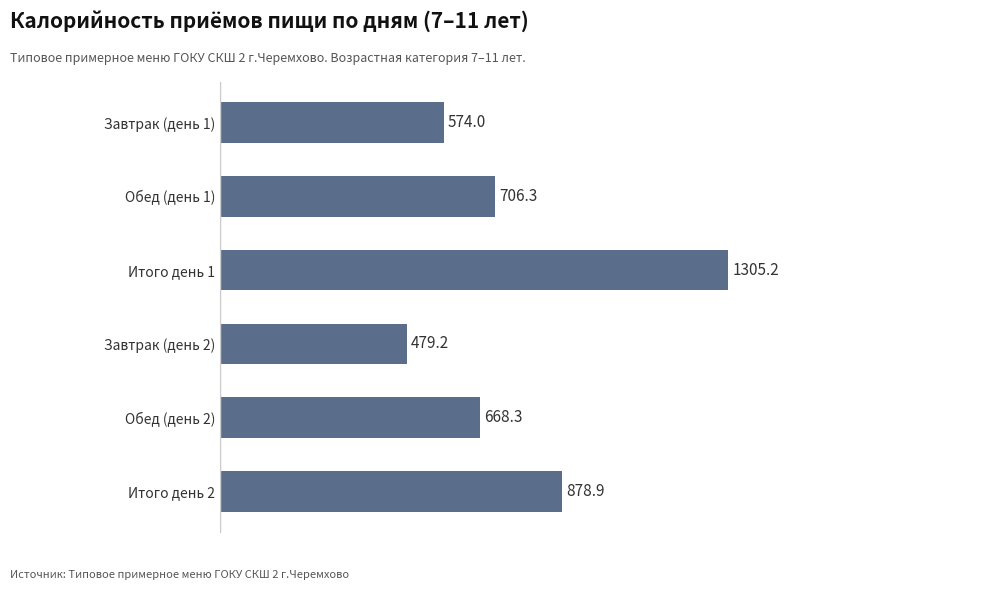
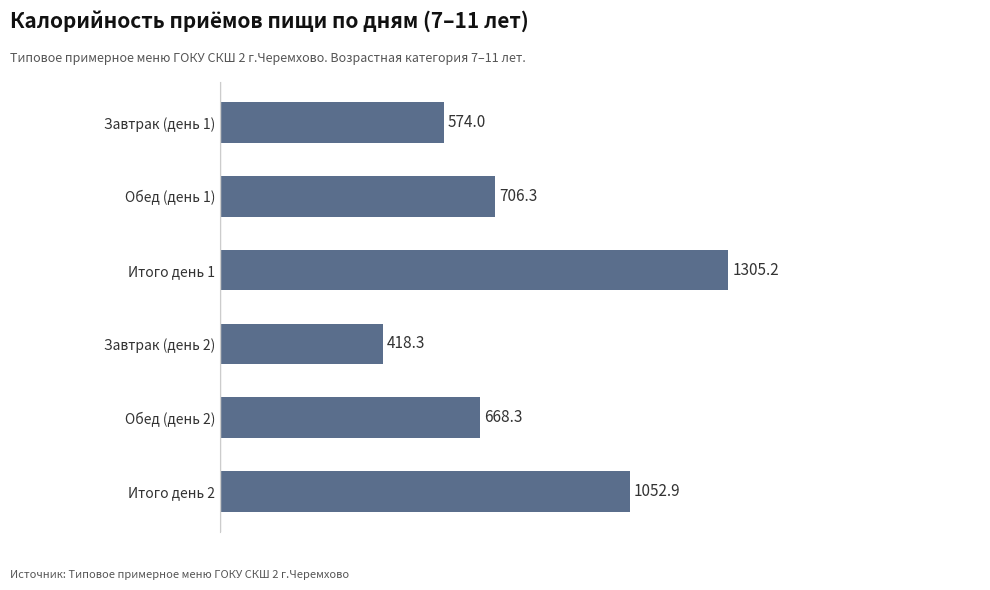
  {
    "Завтрак (день 1)": 574.0,
    "Обед (день 1)": 706.3,
    "Итого день 1": 1305.2,
-   "Завтрак (день 2)": 479.2,
+   "Завтрак (день 2)": 418.3,
    "Обед (день 2)": 668.3,
-   "Итого день 2": 878.9
+   "Итого день 2": 1052.9
  }
